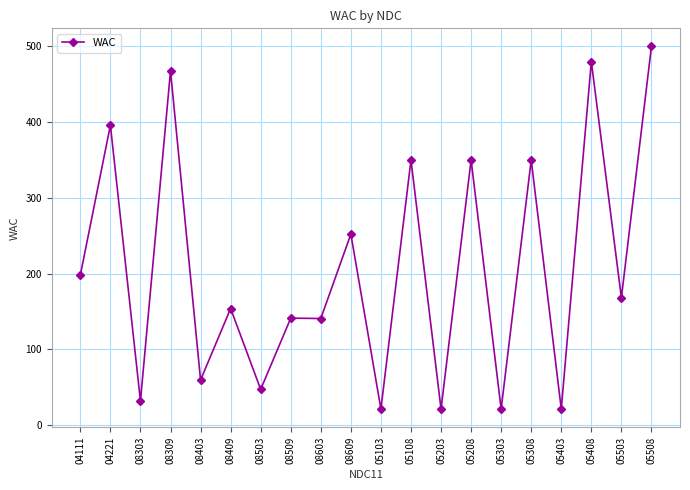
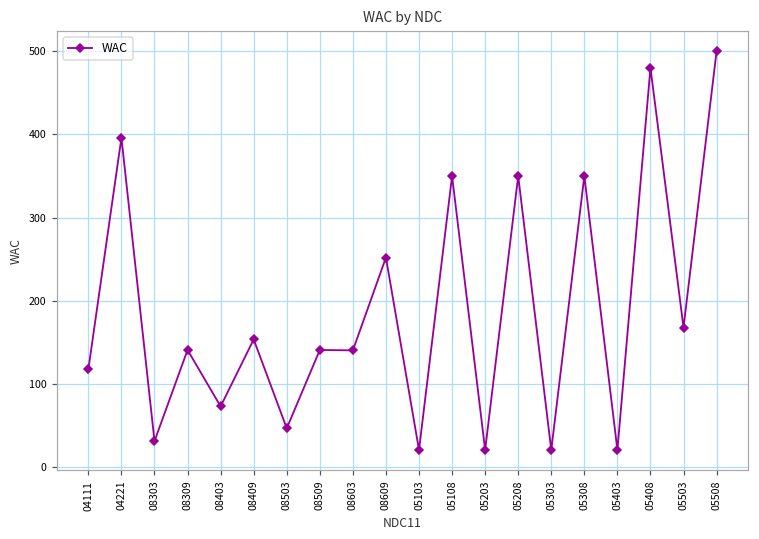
  {
-   "04111": 200,
+   "04111": 120,
    "04221": 400,
    "08303": 30,
-   "08309": 470,
-   "08403": 60,
+   "08309": 140,
+   "08403": 70,
    "08409": 150,
    "08503": 50,
    "08509": 140,
    "08603": 140,
    "08609": 250,
    "05103": 20,
    "05108": 350,
    "05203": 20,
    "05208": 350,
    "05303": 20,
    "05308": 350,
    "05403": 20,
    "05408": 480,
    "05503": 170,
    "05508": 500
  }
